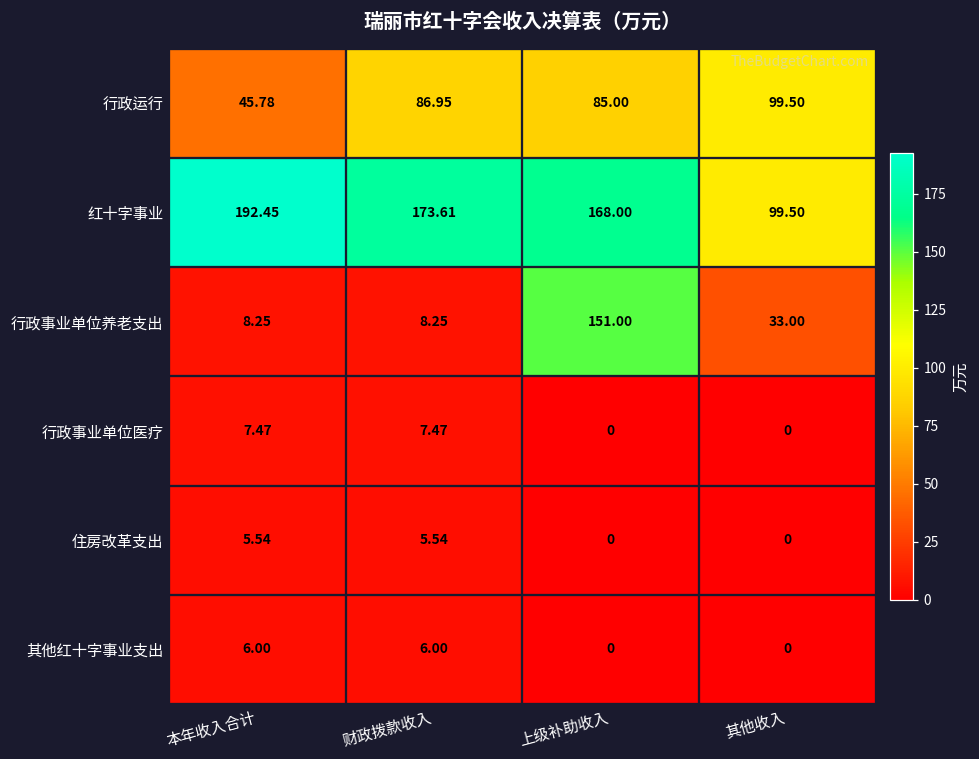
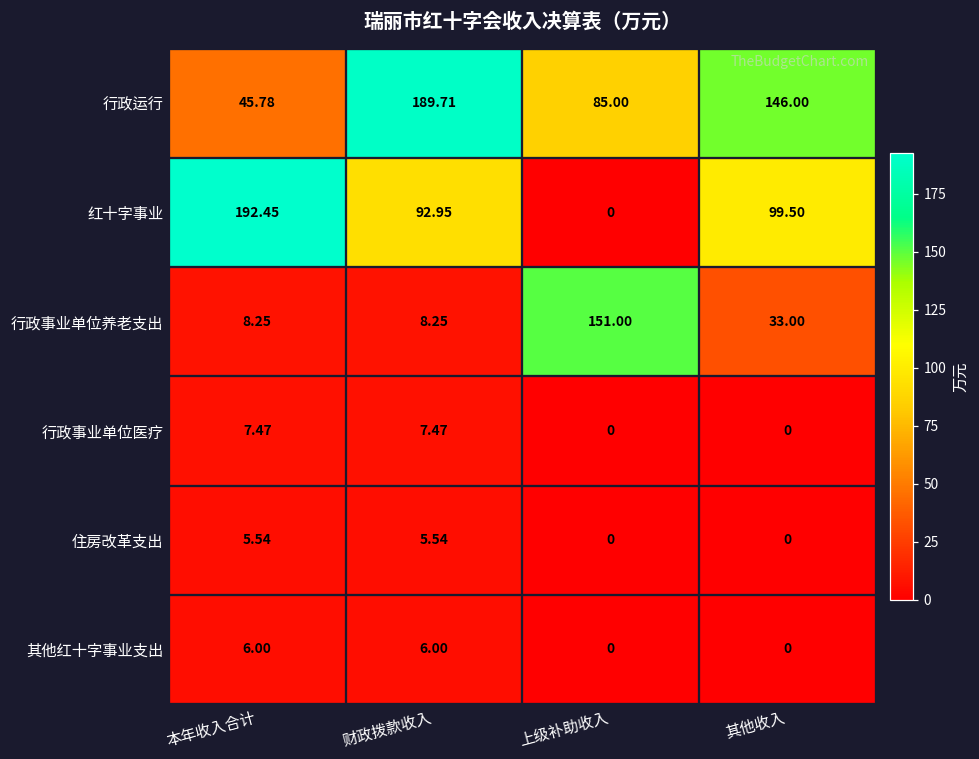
  {
    "行政运行": {
      "本年收入合计": 45.78,
-     "财政拨款收入": 86.95,
+     "财政拨款收入": 189.71,
      "上级补助收入": 85.00,
-     "其他收入": 99.50
+     "其他收入": 146.00
    },
    "红十字事业": {
      "本年收入合计": 192.45,
-     "财政拨款收入": 173.61,
-     "上级补助收入": 168.00,
+     "财政拨款收入": 92.95,
+     "上级补助收入": 0,
      "其他收入": 99.50
    },
    "行政事业单位养老支出": {
      "本年收入合计": 8.25,
      "财政拨款收入": 8.25,
      "上级补助收入": 151.00,
      "其他收入": 33.00
    },
    "行政事业单位医疗": {
      "本年收入合计": 7.47,
      "财政拨款收入": 7.47,
      "上级补助收入": 0,
      "其他收入": 0
    },
    "住房改革支出": {
      "本年收入合计": 5.54,
      "财政拨款收入": 5.54,
      "上级补助收入": 0,
      "其他收入": 0
    },
    "其他红十字事业支出": {
      "本年收入合计": 6.00,
      "财政拨款收入": 6.00,
      "上级补助收入": 0,
      "其他收入": 0
    }
  }
